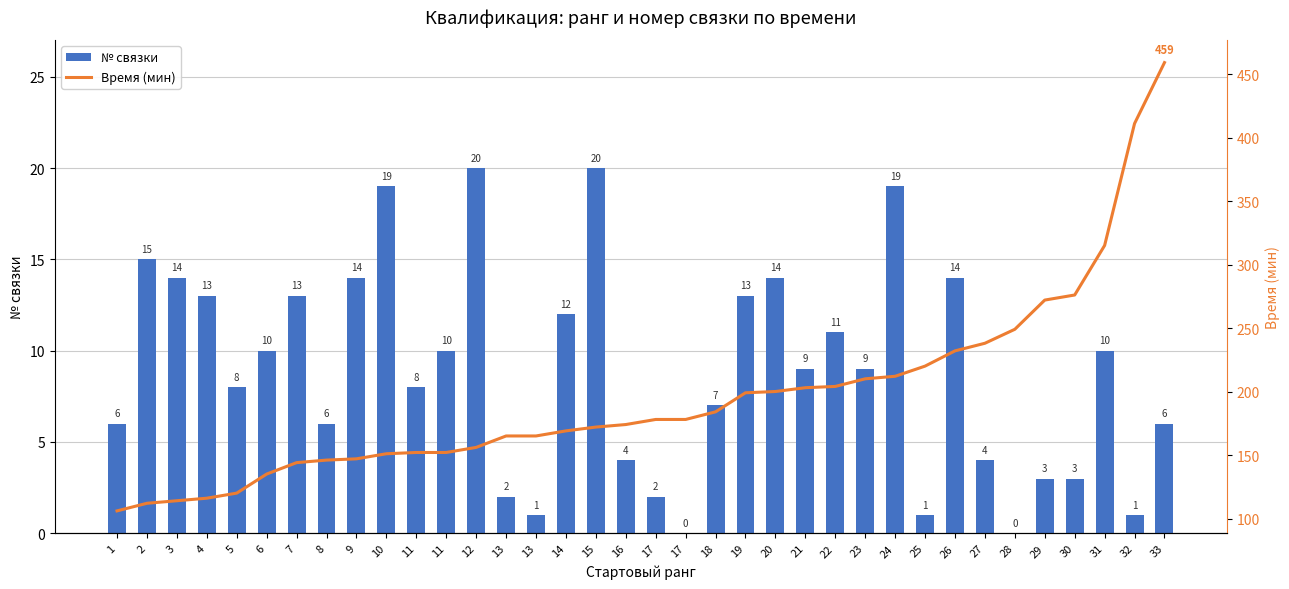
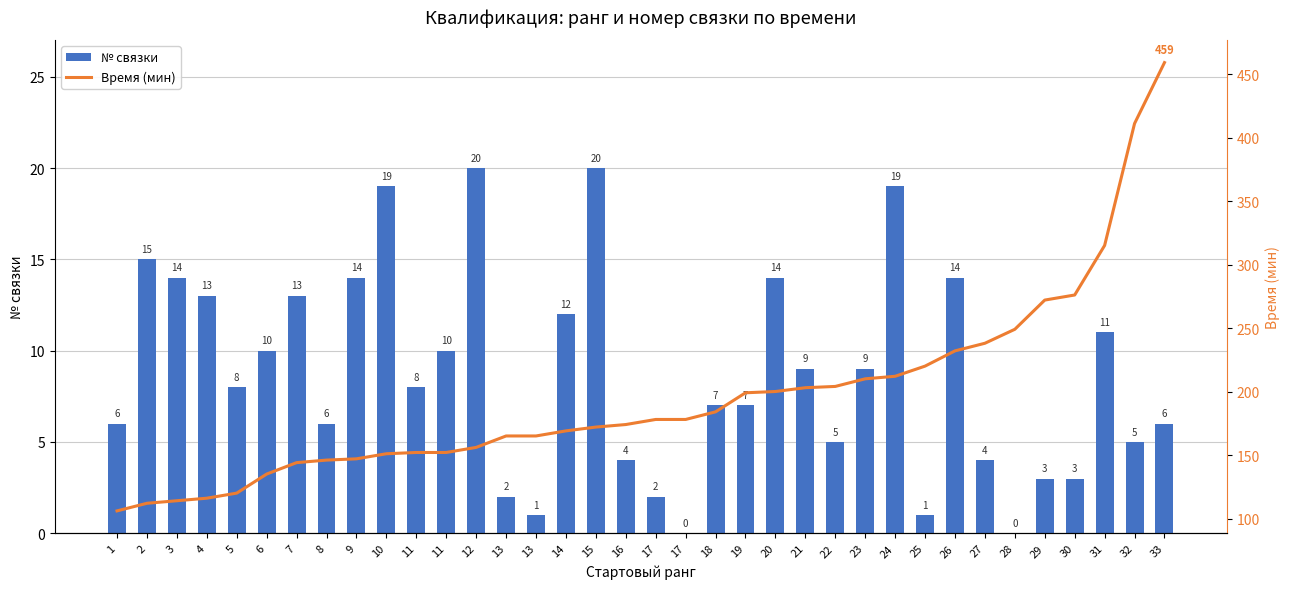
  {
    "№ связки": {
      "1": 6,
      "2": 15,
      "3": 14,
      "4": 13,
      "5": 8,
      "6": 10,
      "7": 13,
      "8": 6,
      "9": 14,
      "10": 19,
      "12": 20,
      "14": 12,
      "15": 20,
      "16": 4,
      "18": 7,
-     "19": 13,
+     "19": 7,
      "20": 14,
      "21": 9,
-     "22": 11,
+     "22": 5,
      "23": 9,
      "24": 19,
      "25": 1,
      "26": 14,
      "27": 4,
      "28": 0,
      "29": 3,
      "30": 3,
-     "31": 10,
-     "32": 1,
+     "31": 11,
+     "32": 5,
      "33": 6
    },
    "Время (мин)": {
      "33": 459
    }
  }
